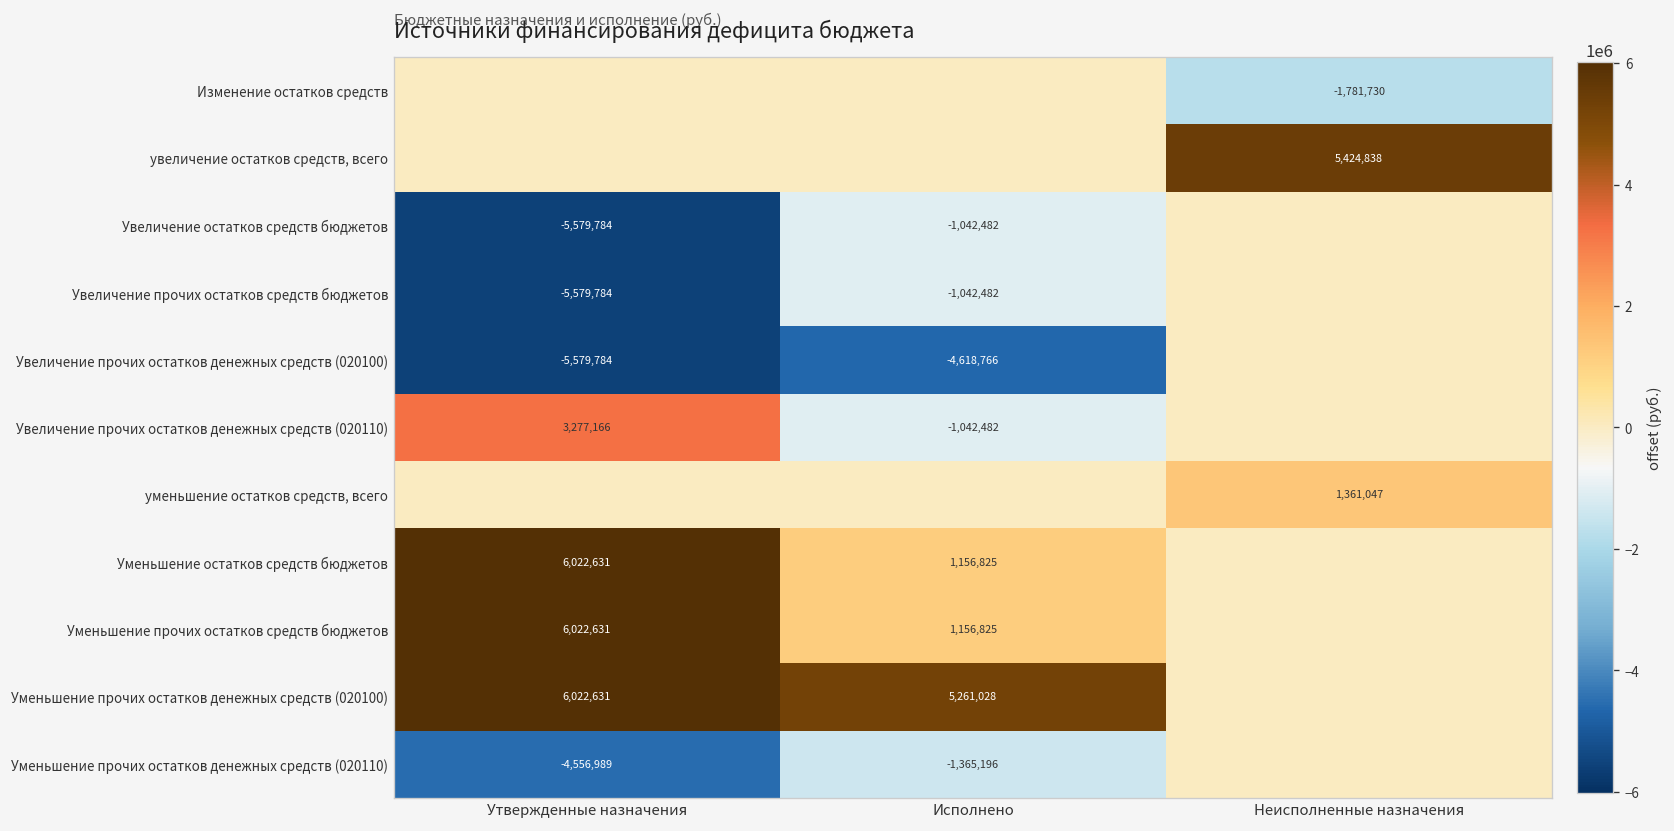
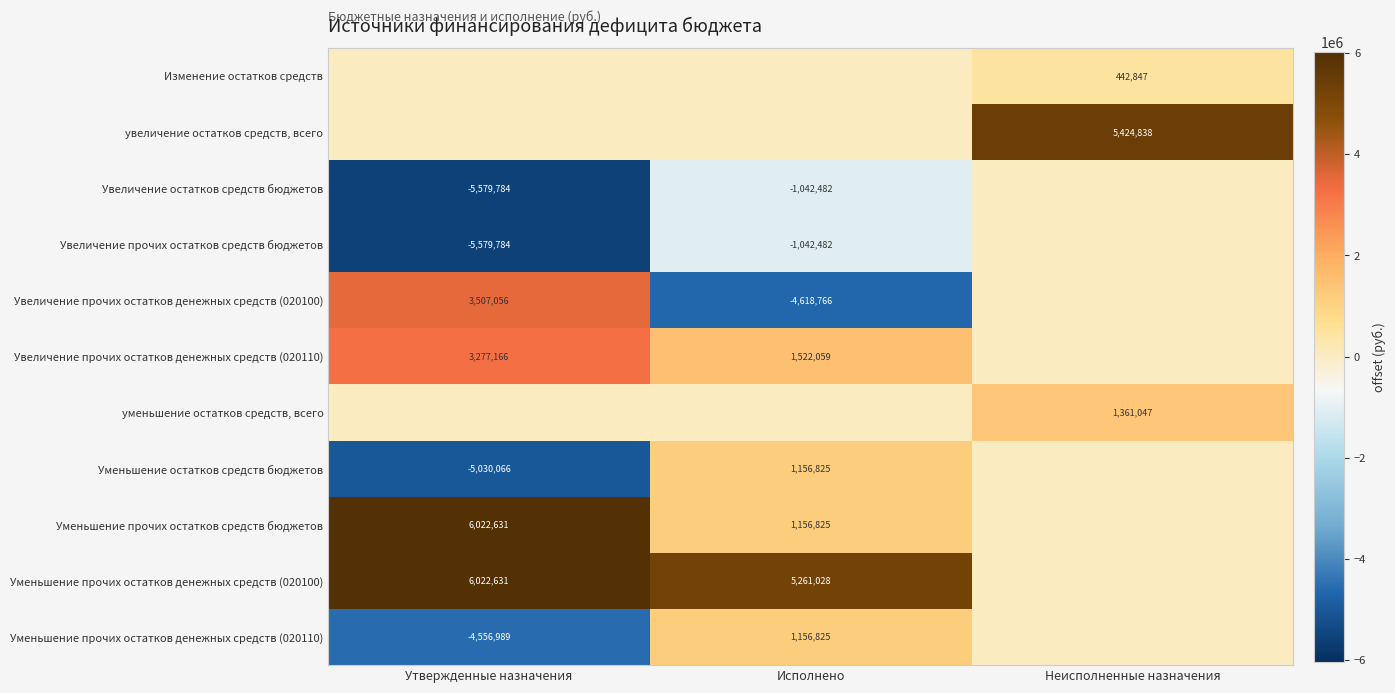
  {
    "Изменение остатков средств": {
-     "Неисполненные назначения": "-1,781,730"
+     "Неисполненные назначения": "442,847"
    },
    "увеличение остатков средств, всего": {
      "Неисполненные назначения": "5,424,838"
    },
    "Увеличение остатков средств бюджетов": {
      "Утвержденные назначения": "-5,579,784",
      "Исполнено": "-1,042,482"
    },
    "Увеличение прочих остатков средств бюджетов": {
      "Утвержденные назначения": "-5,579,784",
      "Исполнено": "-1,042,482"
    },
    "Увеличение прочих остатков денежных средств (020100)": {
-     "Утвержденные назначения": "-5,579,784",
+     "Утвержденные назначения": "3,507,056",
      "Исполнено": "-4,618,766"
    },
    "Увеличение прочих остатков денежных средств (020110)": {
      "Утвержденные назначения": "3,277,166",
-     "Исполнено": "-1,042,482"
+     "Исполнено": "1,522,059"
    },
    "уменьшение остатков средств, всего": {
      "Неисполненные назначения": "1,361,047"
    },
    "Уменьшение остатков средств бюджетов": {
-     "Утвержденные назначения": "6,022,631",
+     "Утвержденные назначения": "-5,030,066",
      "Исполнено": "1,156,825"
    },
    "Уменьшение прочих остатков средств бюджетов": {
      "Утвержденные назначения": "6,022,631",
      "Исполнено": "1,156,825"
    },
    "Уменьшение прочих остатков денежных средств (020100)": {
      "Утвержденные назначения": "6,022,631",
      "Исполнено": "5,261,028"
    },
    "Уменьшение прочих остатков денежных средств (020110)": {
      "Утвержденные назначения": "-4,556,989",
-     "Исполнено": "-1,365,196"
+     "Исполнено": "1,156,825"
    }
  }
